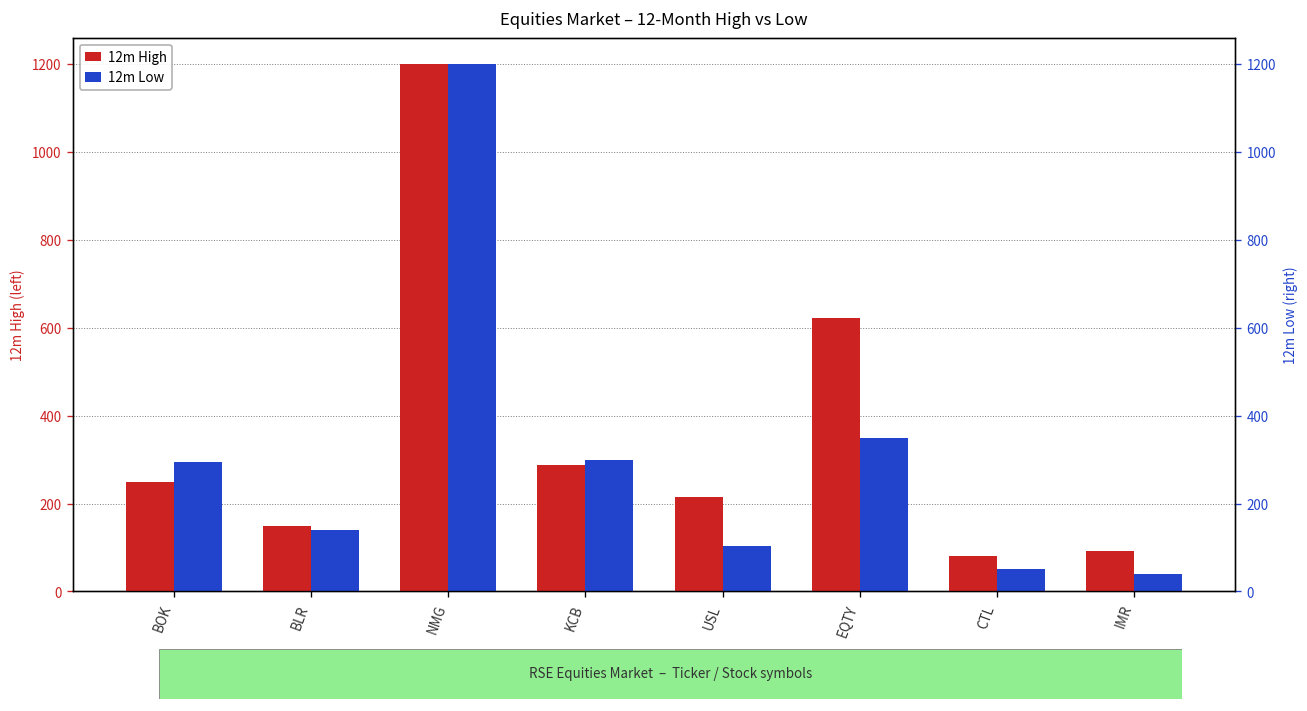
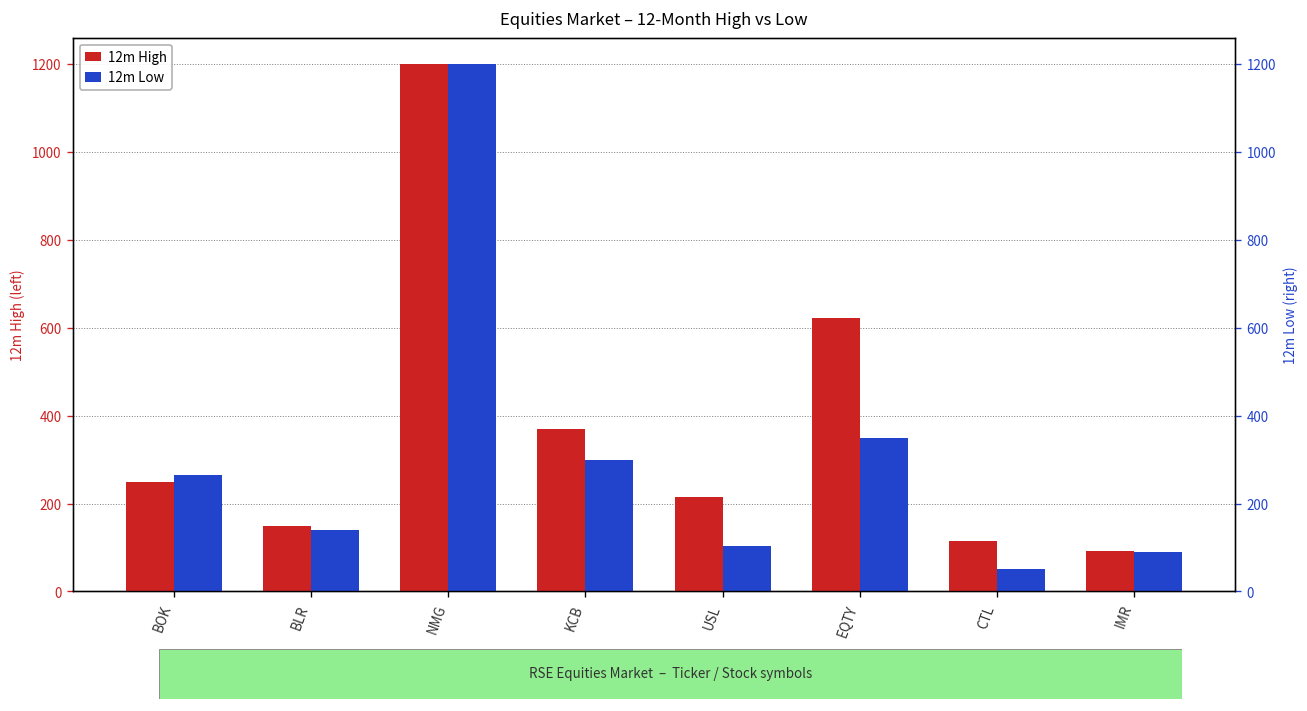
  {
    "12m High": {
      "BOK": 250,
      "BLR": 150,
      "NMG": 1200,
-     "KCB": 290,
+     "KCB": 370,
      "USL": 210,
      "EQTY": 620,
-     "CTL": 80,
+     "CTL": 120,
      "IMR": 90
    },
    "12m Low": {
-     "BOK": 300,
+     "BOK": 270,
      "BLR": 140,
      "NMG": 1200,
      "KCB": 300,
      "USL": 100,
      "EQTY": 350,
      "CTL": 50,
-     "IMR": 40
+     "IMR": 90
    }
  }
